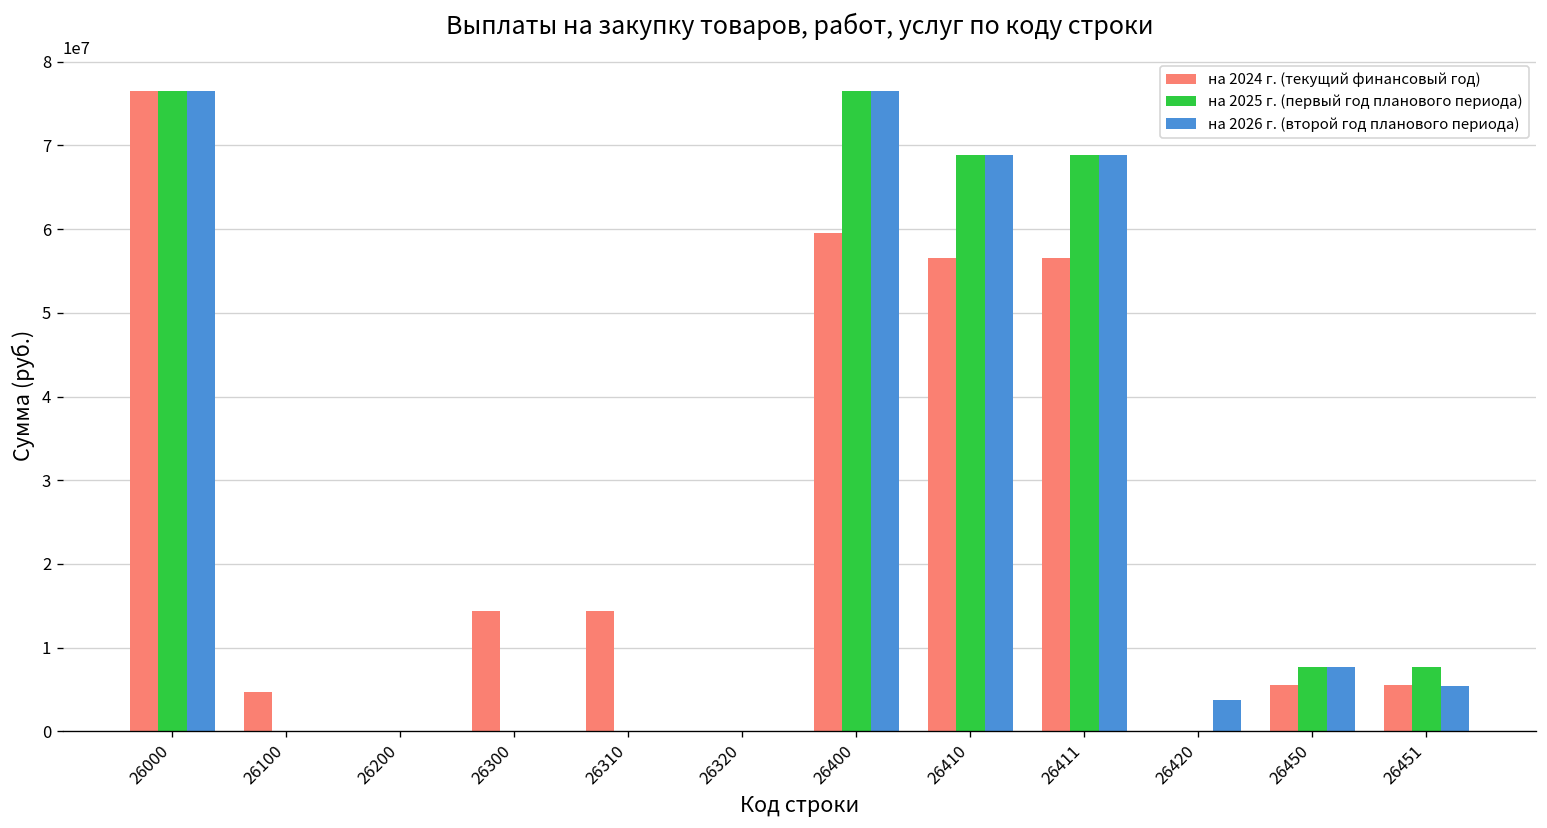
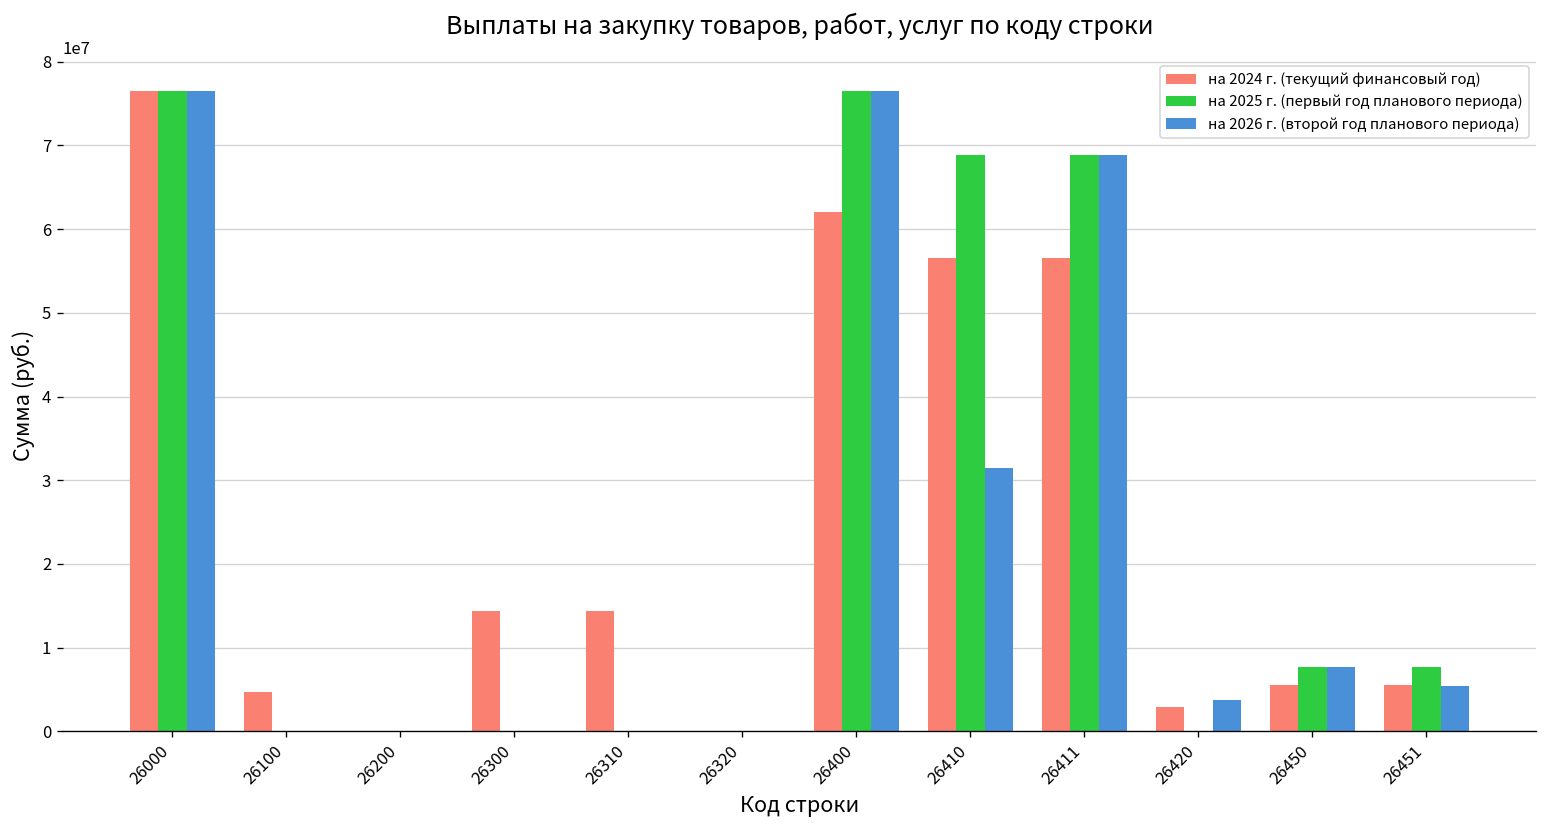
  {
    "на 2024 г. (текущий финансовый год)": {
      "26000": 76000000,
      "26100": 5000000,
      "26200": 0,
      "26300": 14000000,
      "26310": 14000000,
      "26320": 0,
-     "26400": 60000000,
+     "26400": 62000000,
      "26410": 57000000,
      "26411": 57000000,
-     "26420": 0,
+     "26420": 3000000,
      "26450": 6000000,
      "26451": 6000000
    },
    "на 2025 г. (первый год планового периода)": {
      "26000": 76000000,
      "26100": 0,
      "26200": 0,
      "26300": 0,
      "26310": 0,
      "26320": 0,
      "26400": 76000000,
      "26410": 69000000,
      "26411": 69000000,
      "26420": 0,
      "26450": 8000000,
      "26451": 8000000
    },
    "на 2026 г. (второй год планового периода)": {
      "26000": 76000000,
      "26100": 0,
      "26200": 0,
      "26300": 0,
      "26310": 0,
      "26320": 0,
      "26400": 76000000,
-     "26410": 69000000,
+     "26410": 31000000,
      "26411": 69000000,
      "26420": 4000000,
      "26450": 8000000,
      "26451": 5000000
    }
  }
